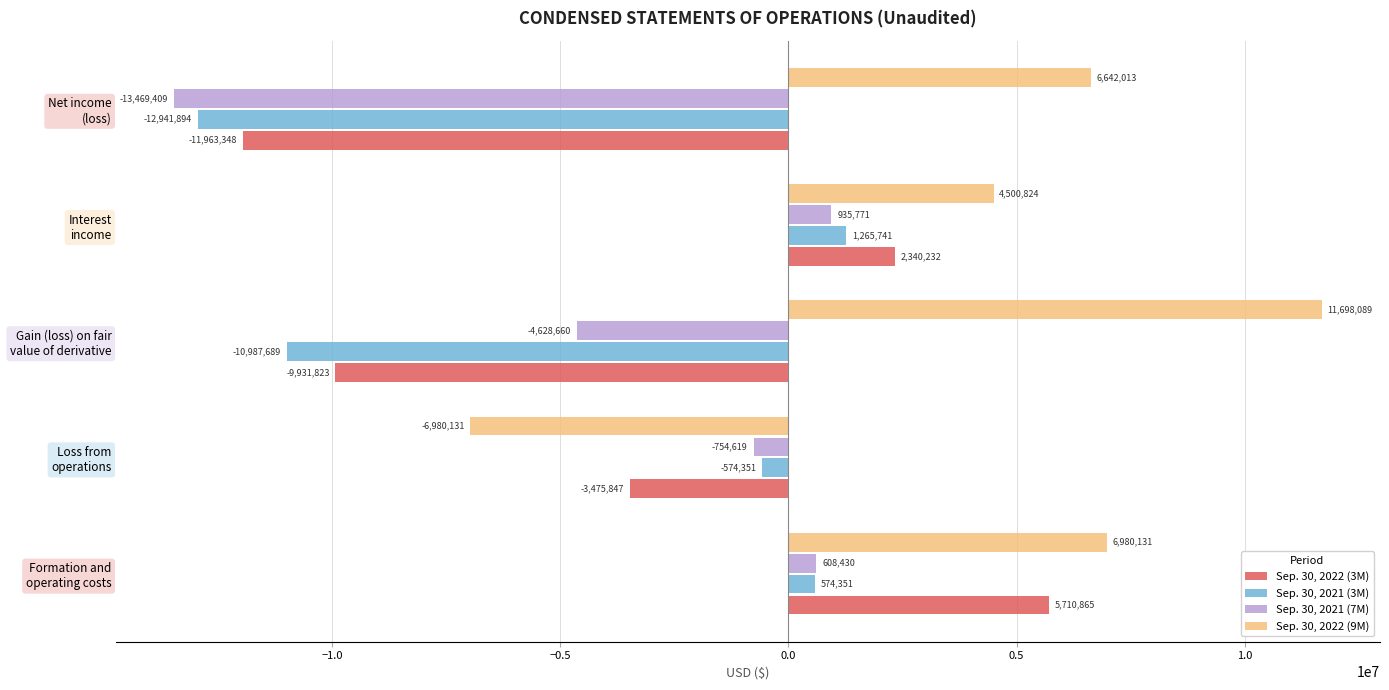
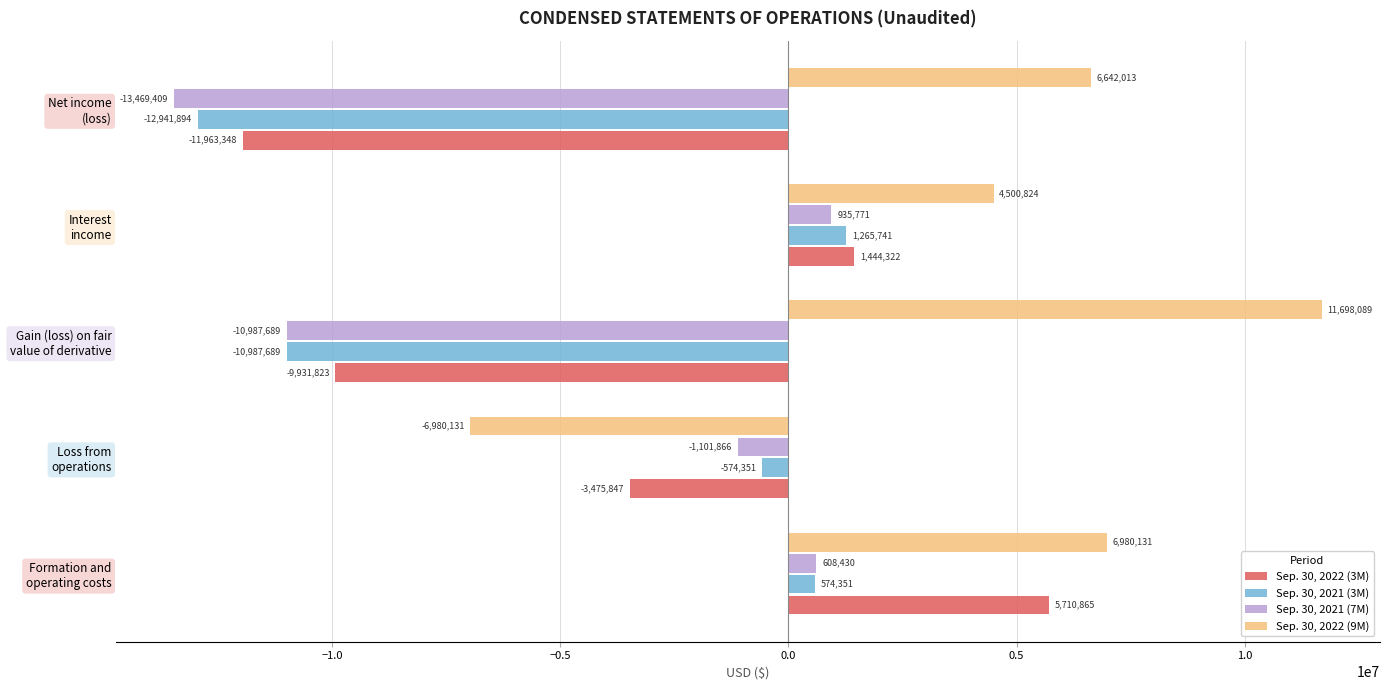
  {
    "Sep. 30, 2022 (3M)": {
      "Net income (loss)": "-11,963,348",
-     "Interest income": "2,340,232",
+     "Interest income": "1,444,322",
      "Gain (loss) on fair value of derivative": "-9,931,823",
      "Loss from operations": "-3,475,847",
      "Formation and operating costs": "5,710,865"
    },
    "Sep. 30, 2021 (3M)": {
      "Net income (loss)": "-12,941,894",
      "Interest income": "1,265,741",
      "Gain (loss) on fair value of derivative": "-10,987,689",
      "Loss from operations": "-574,351",
      "Formation and operating costs": "574,351"
    },
    "Sep. 30, 2021 (7M)": {
      "Net income (loss)": "-13,469,409",
      "Interest income": "935,771",
-     "Gain (loss) on fair value of derivative": "-4,628,660",
-     "Loss from operations": "-754,619",
+     "Gain (loss) on fair value of derivative": "-10,987,689",
+     "Loss from operations": "-1,101,866",
      "Formation and operating costs": "608,430"
    },
    "Sep. 30, 2022 (9M)": {
      "Net income (loss)": "6,642,013",
      "Interest income": "4,500,824",
      "Gain (loss) on fair value of derivative": "11,698,089",
      "Loss from operations": "-6,980,131",
      "Formation and operating costs": "6,980,131"
    }
  }
